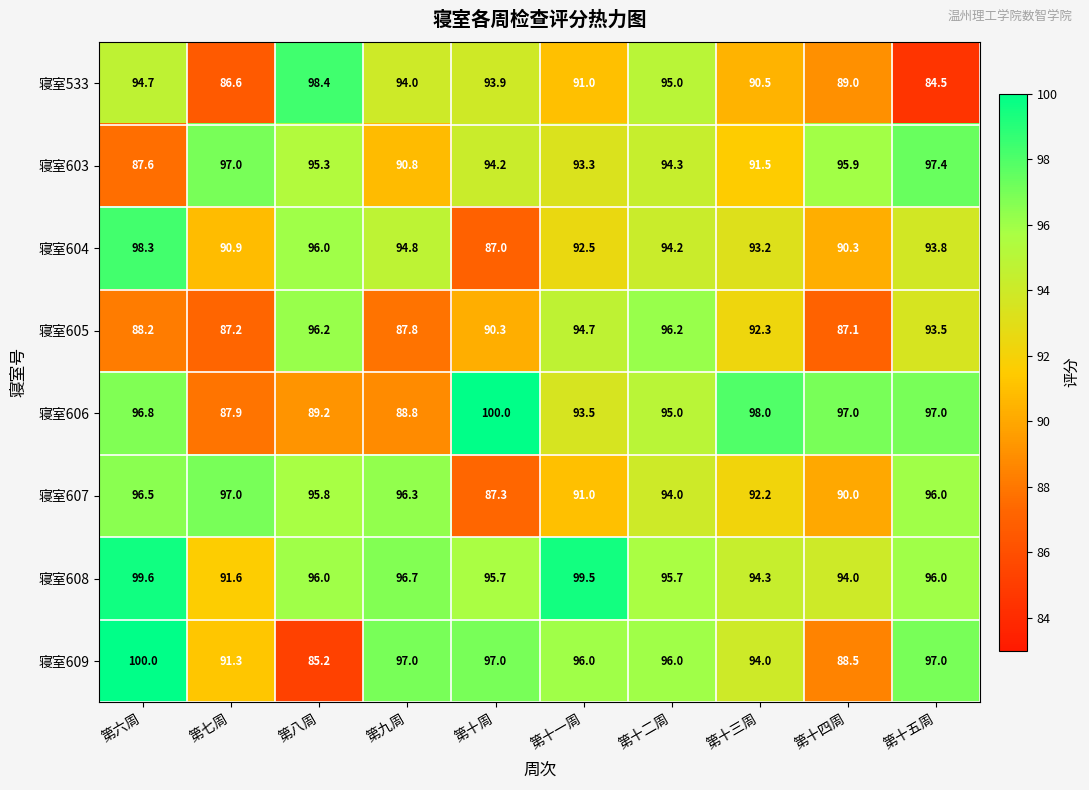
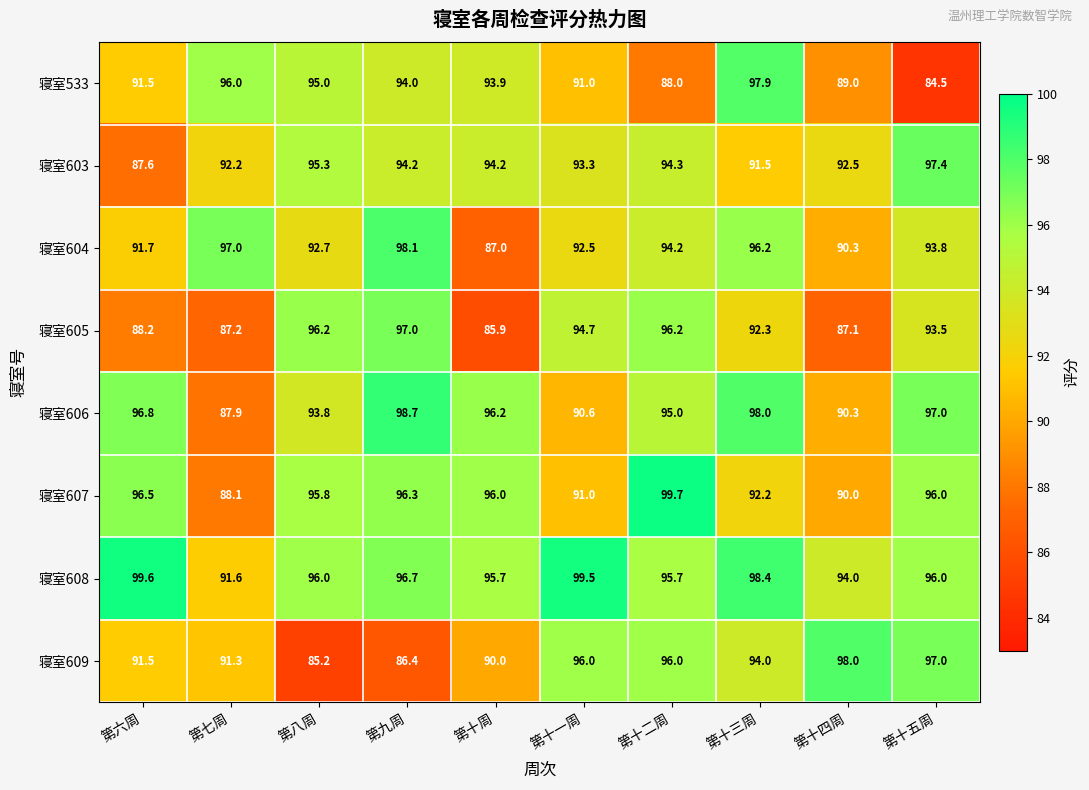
  {
    "寝室533": {
-     "第六周": 94.7,
-     "第七周": 86.6,
-     "第八周": 98.4,
+     "第六周": 91.5,
+     "第七周": 96.0,
+     "第八周": 95.0,
      "第九周": 94.0,
      "第十周": 93.9,
      "第十一周": 91.0,
-     "第十二周": 95.0,
-     "第十三周": 90.5,
+     "第十二周": 88.0,
+     "第十三周": 97.9,
      "第十四周": 89.0,
      "第十五周": 84.5
    },
    "寝室603": {
      "第六周": 87.6,
-     "第七周": 97.0,
+     "第七周": 92.2,
      "第八周": 95.3,
-     "第九周": 90.8,
+     "第九周": 94.2,
      "第十周": 94.2,
      "第十一周": 93.3,
      "第十二周": 94.3,
      "第十三周": 91.5,
-     "第十四周": 95.9,
+     "第十四周": 92.5,
      "第十五周": 97.4
    },
    "寝室604": {
-     "第六周": 98.3,
-     "第七周": 90.9,
-     "第八周": 96.0,
-     "第九周": 94.8,
+     "第六周": 91.7,
+     "第七周": 97.0,
+     "第八周": 92.7,
+     "第九周": 98.1,
      "第十周": 87.0,
      "第十一周": 92.5,
      "第十二周": 94.2,
-     "第十三周": 93.2,
+     "第十三周": 96.2,
      "第十四周": 90.3,
      "第十五周": 93.8
    },
    "寝室605": {
      "第六周": 88.2,
      "第七周": 87.2,
      "第八周": 96.2,
-     "第九周": 87.8,
-     "第十周": 90.3,
+     "第九周": 97.0,
+     "第十周": 85.9,
      "第十一周": 94.7,
      "第十二周": 96.2,
      "第十三周": 92.3,
      "第十四周": 87.1,
      "第十五周": 93.5
    },
    "寝室606": {
      "第六周": 96.8,
      "第七周": 87.9,
-     "第八周": 89.2,
-     "第九周": 88.8,
-     "第十周": 100.0,
-     "第十一周": 93.5,
+     "第八周": 93.8,
+     "第九周": 98.7,
+     "第十周": 96.2,
+     "第十一周": 90.6,
      "第十二周": 95.0,
      "第十三周": 98.0,
-     "第十四周": 97.0,
+     "第十四周": 90.3,
      "第十五周": 97.0
    },
    "寝室607": {
      "第六周": 96.5,
-     "第七周": 97.0,
+     "第七周": 88.1,
      "第八周": 95.8,
      "第九周": 96.3,
-     "第十周": 87.3,
+     "第十周": 96.0,
      "第十一周": 91.0,
-     "第十二周": 94.0,
+     "第十二周": 99.7,
      "第十三周": 92.2,
      "第十四周": 90.0,
      "第十五周": 96.0
    },
    "寝室608": {
      "第六周": 99.6,
      "第七周": 91.6,
      "第八周": 96.0,
      "第九周": 96.7,
      "第十周": 95.7,
      "第十一周": 99.5,
      "第十二周": 95.7,
-     "第十三周": 94.3,
+     "第十三周": 98.4,
      "第十四周": 94.0,
      "第十五周": 96.0
    },
    "寝室609": {
-     "第六周": 100.0,
+     "第六周": 91.5,
      "第七周": 91.3,
      "第八周": 85.2,
-     "第九周": 97.0,
-     "第十周": 97.0,
+     "第九周": 86.4,
+     "第十周": 90.0,
      "第十一周": 96.0,
      "第十二周": 96.0,
      "第十三周": 94.0,
-     "第十四周": 88.5,
+     "第十四周": 98.0,
      "第十五周": 97.0
    }
  }
